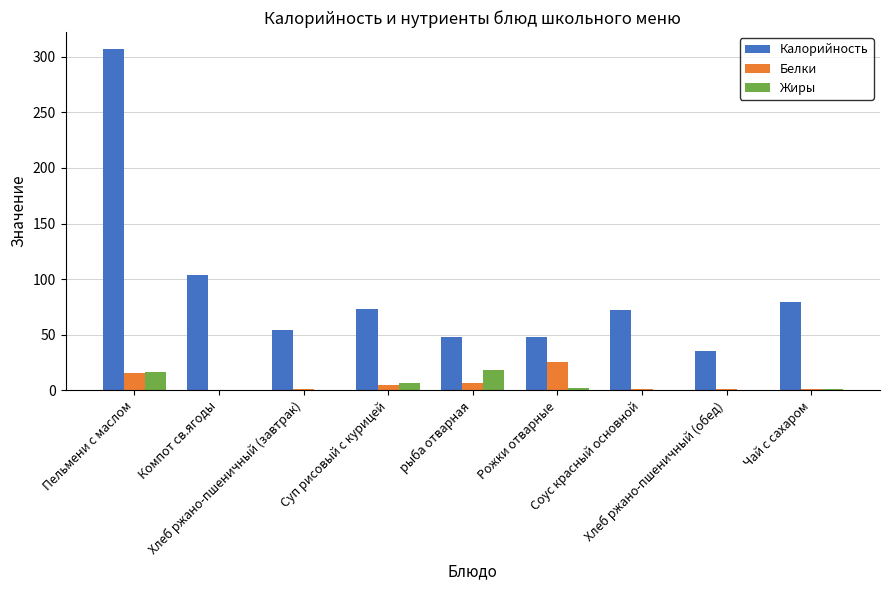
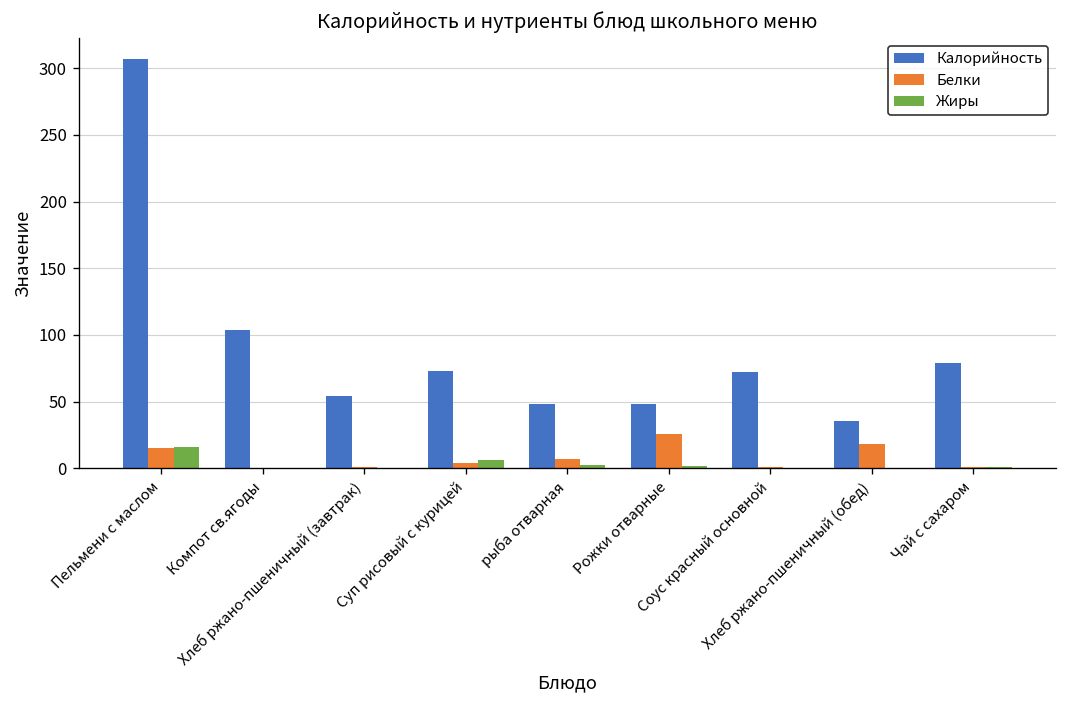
  {
    "Калорийность": {
      "Пельмени с маслом": 307,
      "Компот св.ягоды": 104,
      "Хлеб ржано-пшеничный (завтрак)": 54,
      "Суп рисовый с курицей": 73,
      "рыба отварная": 48,
      "Рожки отварные": 48,
      "Соус красный основной": 72,
      "Хлеб ржано-пшеничный (обед)": 35,
      "Чай с сахаром": 79
    },
    "Белки": {
      "Пельмени с маслом": 15,
      "Компот св.ягоды": 0,
      "Суп рисовый с курицей": 4,
      "рыба отварная": 7,
      "Рожки отварные": 25,
-     "Хлеб ржано-пшеничный (обед)": 1
+     "Хлеб ржано-пшеничный (обед)": 18
    },
    "Жиры": {
      "Пельмени с маслом": 16,
      "Компот св.ягоды": 0,
      "Суп рисовый с курицей": 6,
-     "рыба отварная": 18
+     "рыба отварная": 3
    }
  }
